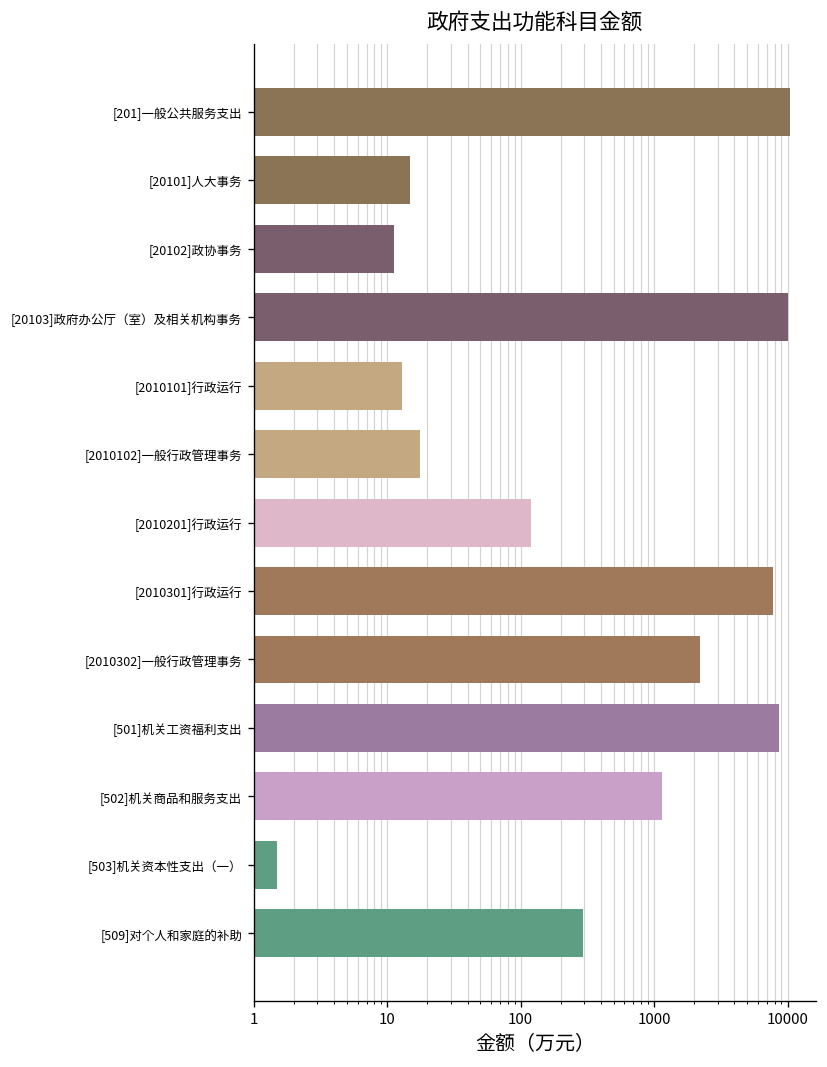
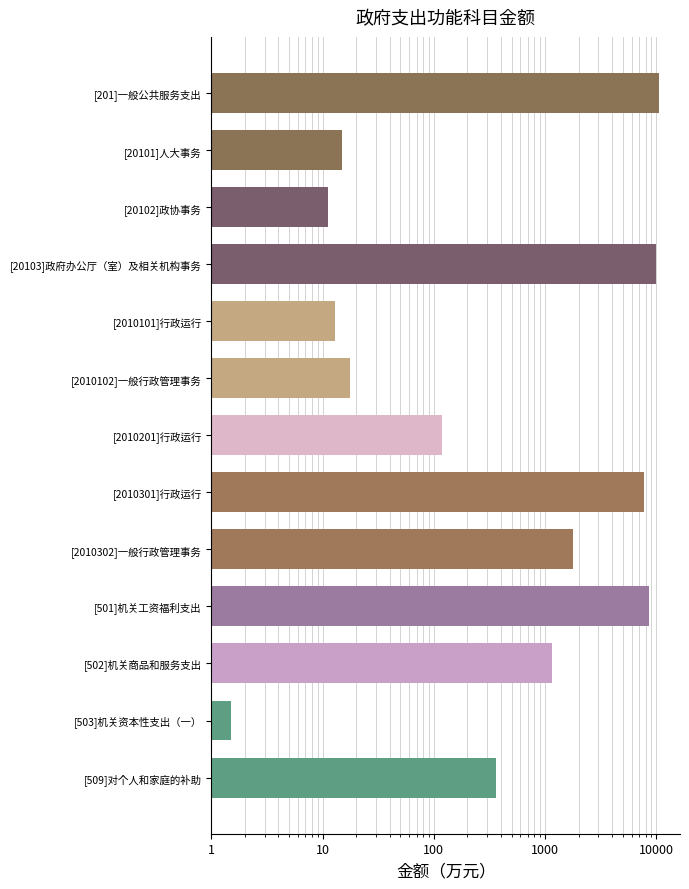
  {
    "[201]一般公共服务支出": 10000,
    "[20101]人大事务": 15,
    "[20102]政协事务": 11,
    "[20103]政府办公厅（室）及相关机构事务": 10000,
    "[2010101]行政运行": 13,
    "[2010102]一般行政管理事务": 18,
    "[2010201]行政运行": 120,
    "[2010301]行政运行": 8000,
-   "[2010302]一般行政管理事务": 2200,
+   "[2010302]一般行政管理事务": 1800,
    "[501]机关工资福利支出": 9000,
    "[502]机关商品和服务支出": 1100,
    "[503]机关资本性支出（一）": 1.5,
-   "[509]对个人和家庭的补助": 300
+   "[509]对个人和家庭的补助": 360
  }
